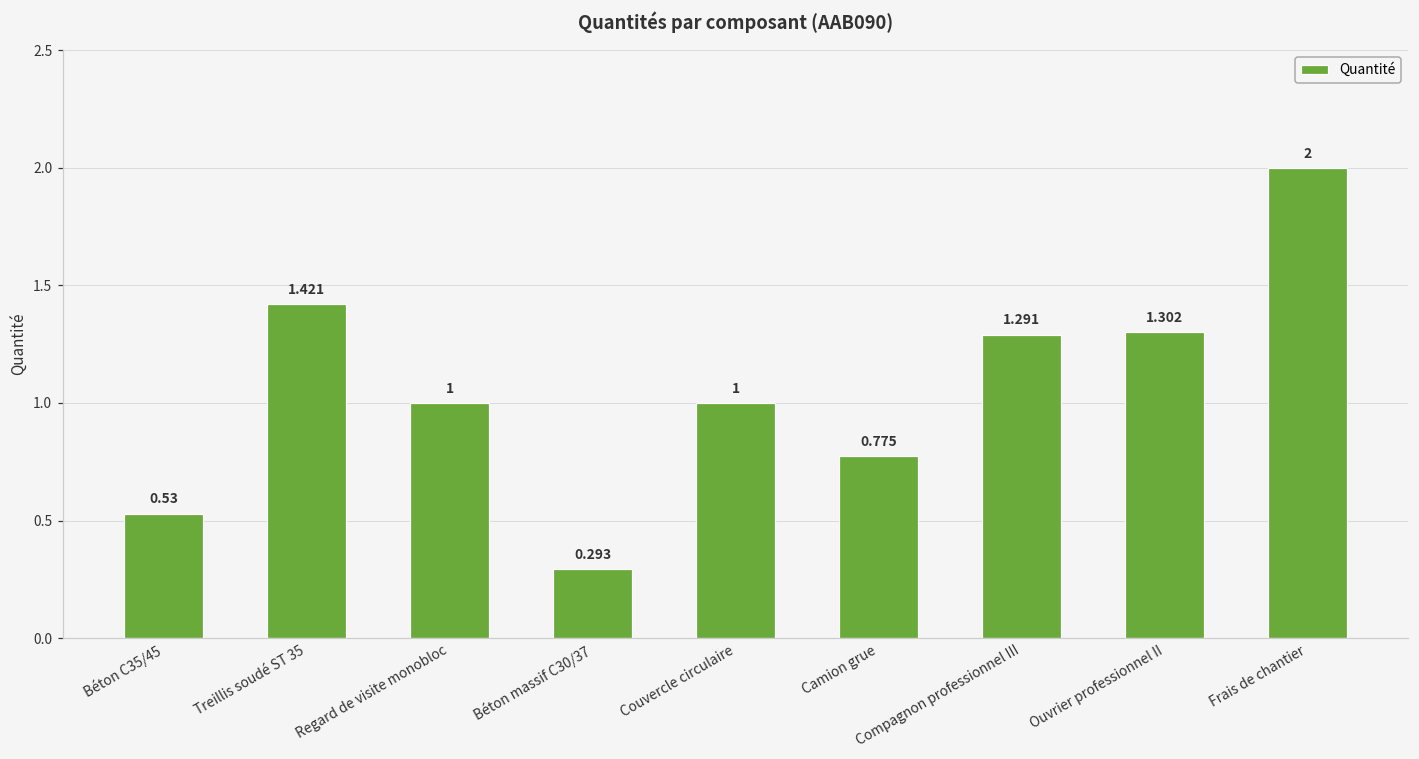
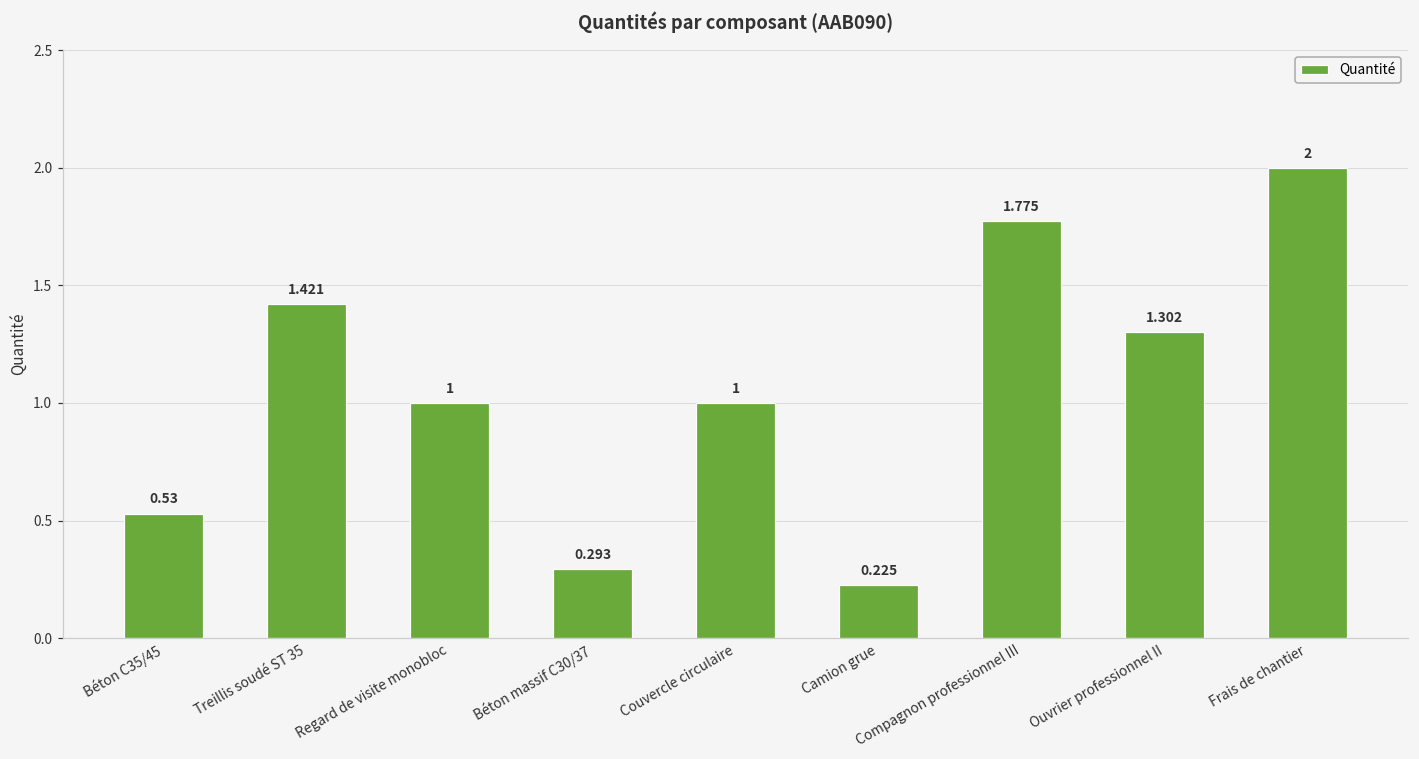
  {
    "Béton C35/45": 0.53,
    "Treillis soudé ST 35": 1.421,
    "Regard de visite monobloc": 1,
    "Béton massif C30/37": 0.293,
    "Couvercle circulaire": 1,
-   "Camion grue": 0.775,
-   "Compagnon professionnel III": 1.291,
+   "Camion grue": 0.225,
+   "Compagnon professionnel III": 1.775,
    "Ouvrier professionnel II": 1.302,
    "Frais de chantier": 2
  }
